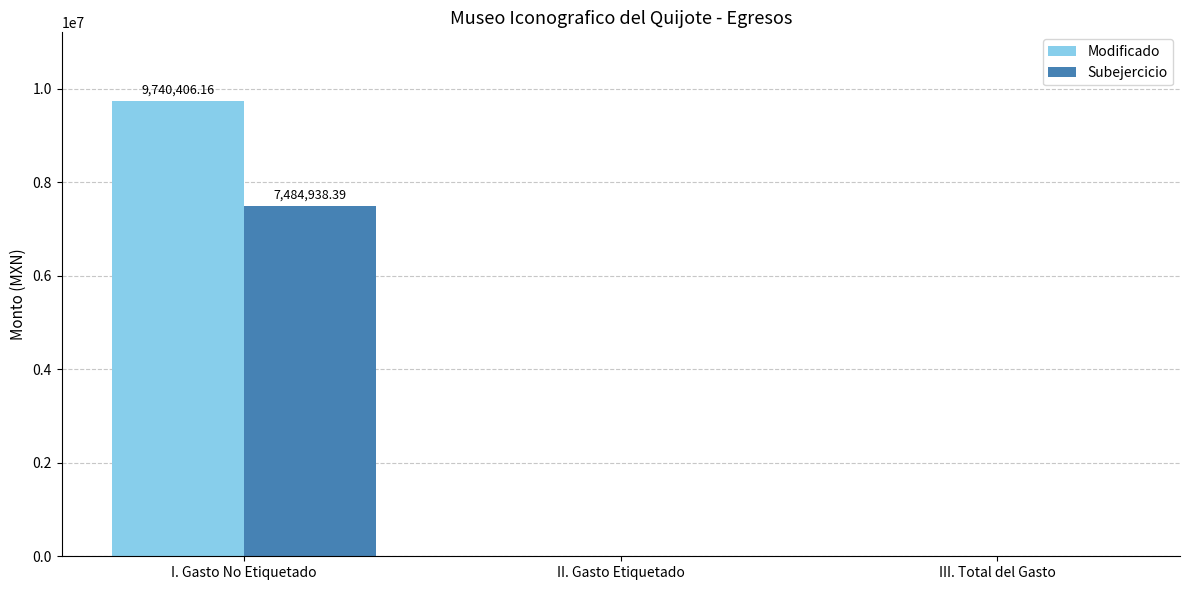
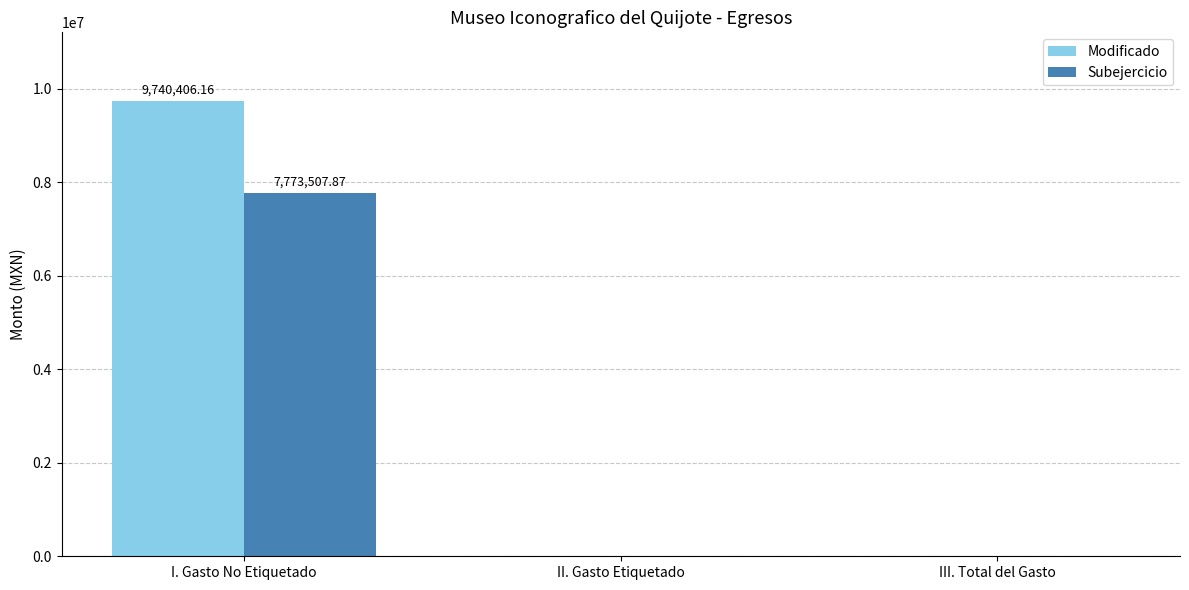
  {
    "Modificado": {
      "I. Gasto No Etiquetado": "9,740,406.16"
    },
    "Subejercicio": {
-     "I. Gasto No Etiquetado": "7,484,938.39"
+     "I. Gasto No Etiquetado": "7,773,507.87"
    }
  }
